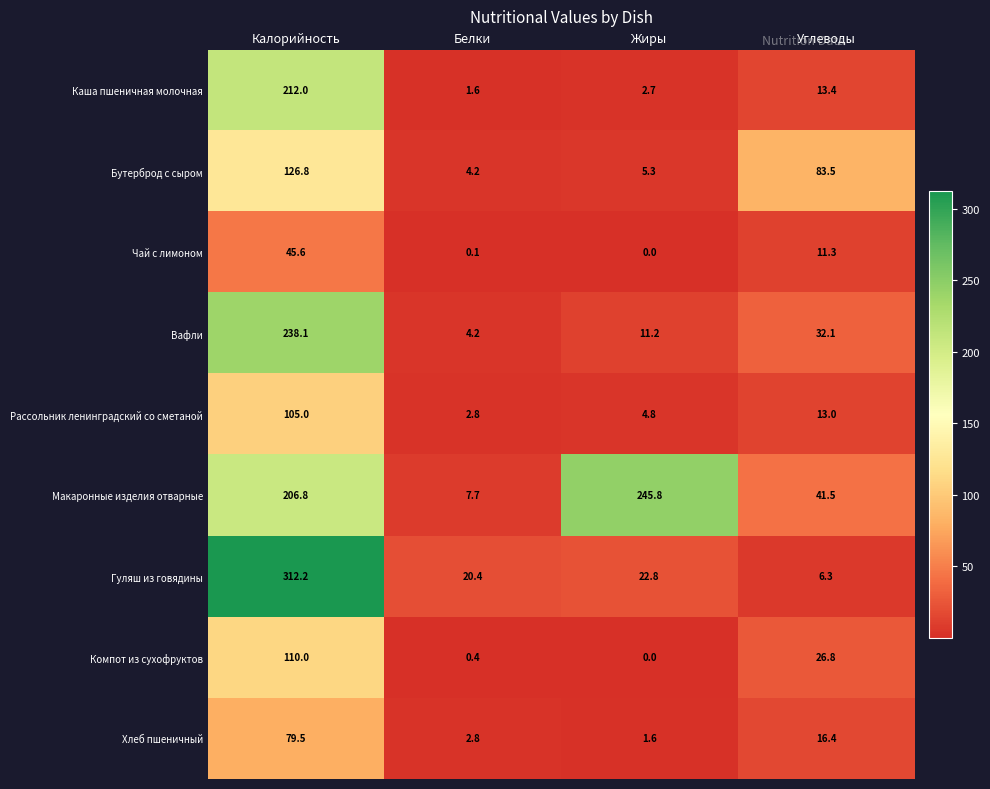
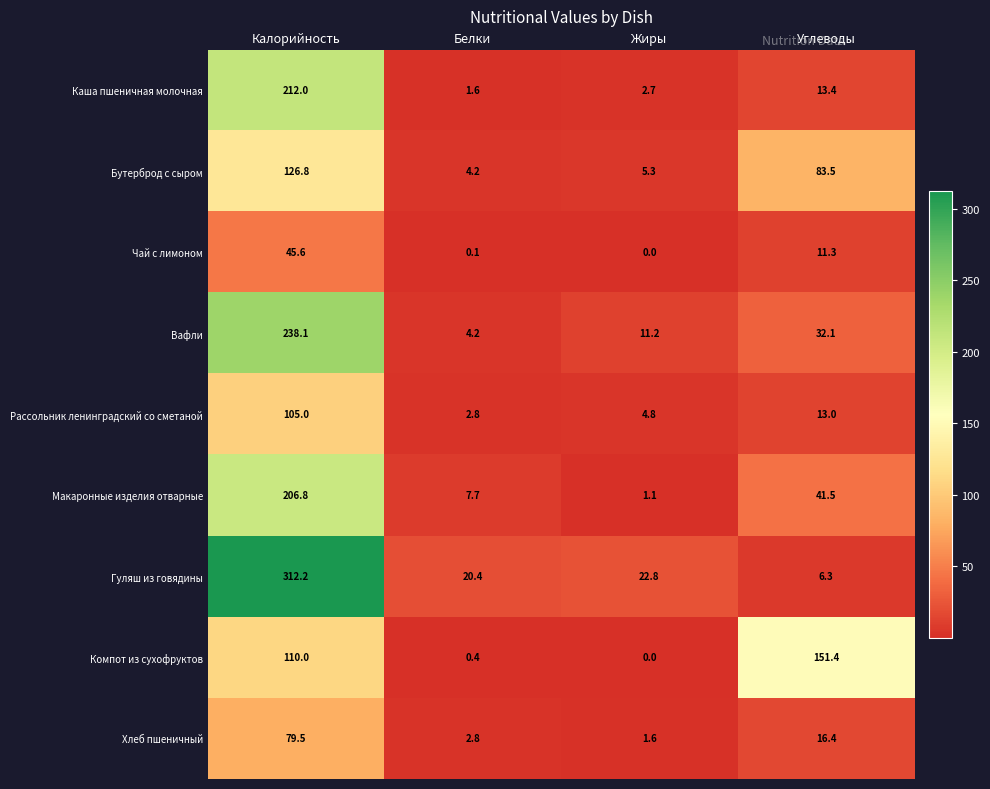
  {
    "Каша пшеничная молочная": {
      "Калорийность": 212.0,
      "Белки": 1.6,
      "Жиры": 2.7,
      "Углеводы": 13.4
    },
    "Бутерброд с сыром": {
      "Калорийность": 126.8,
      "Белки": 4.2,
      "Жиры": 5.3,
      "Углеводы": 83.5
    },
    "Чай с лимоном": {
      "Калорийность": 45.6,
      "Белки": 0.1,
      "Жиры": 0.0,
      "Углеводы": 11.3
    },
    "Вафли": {
      "Калорийность": 238.1,
      "Белки": 4.2,
      "Жиры": 11.2,
      "Углеводы": 32.1
    },
    "Рассольник ленинградский со сметаной": {
      "Калорийность": 105.0,
      "Белки": 2.8,
      "Жиры": 4.8,
      "Углеводы": 13.0
    },
    "Макаронные изделия отварные": {
      "Калорийность": 206.8,
      "Белки": 7.7,
-     "Жиры": 245.8,
+     "Жиры": 1.1,
      "Углеводы": 41.5
    },
    "Гуляш из говядины": {
      "Калорийность": 312.2,
      "Белки": 20.4,
      "Жиры": 22.8,
      "Углеводы": 6.3
    },
    "Компот из сухофруктов": {
      "Калорийность": 110.0,
      "Белки": 0.4,
      "Жиры": 0.0,
-     "Углеводы": 26.8
+     "Углеводы": 151.4
    },
    "Хлеб пшеничный": {
      "Калорийность": 79.5,
      "Белки": 2.8,
      "Жиры": 1.6,
      "Углеводы": 16.4
    }
  }
